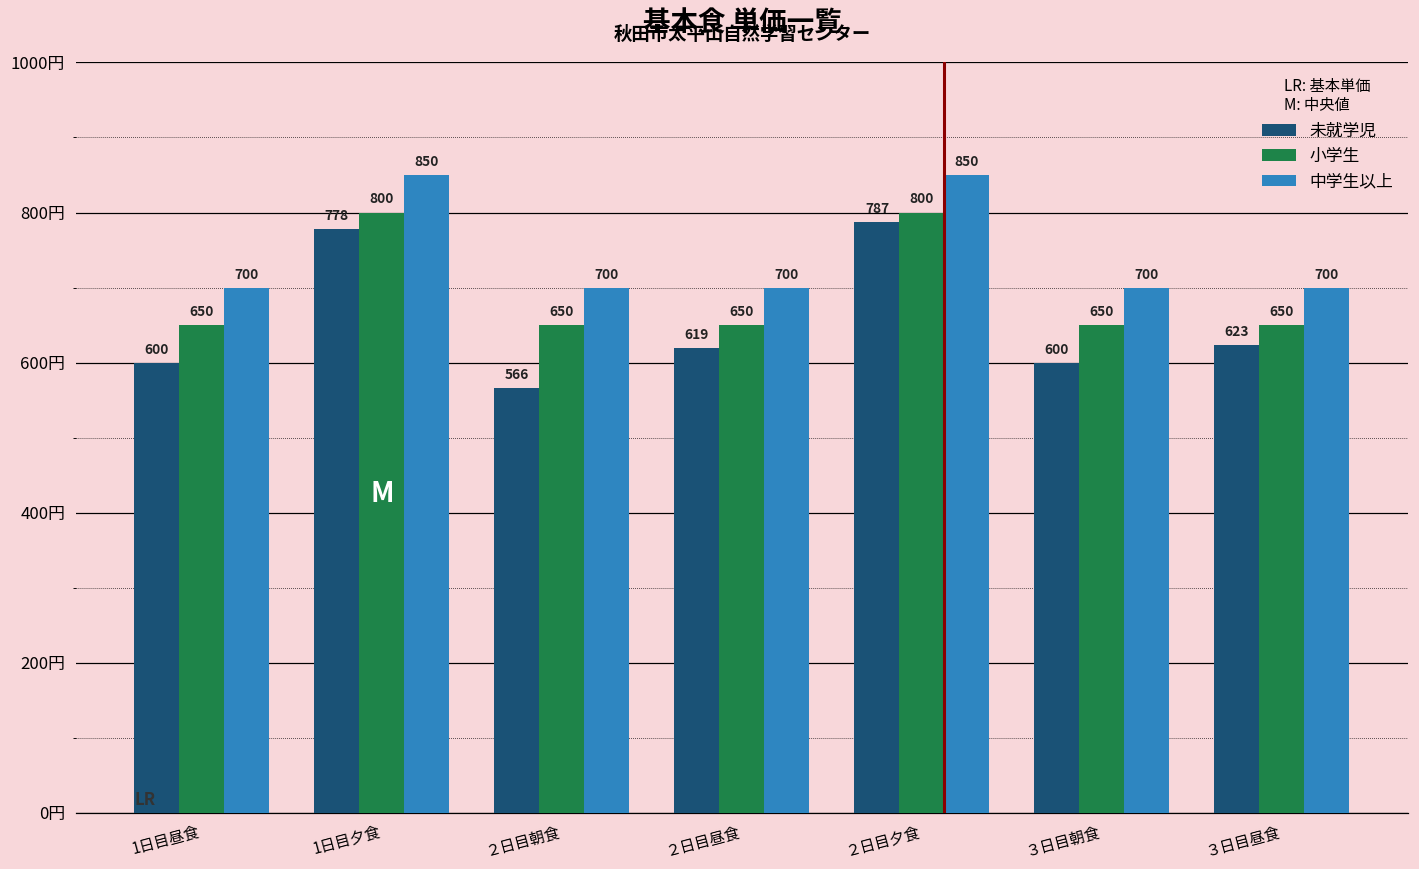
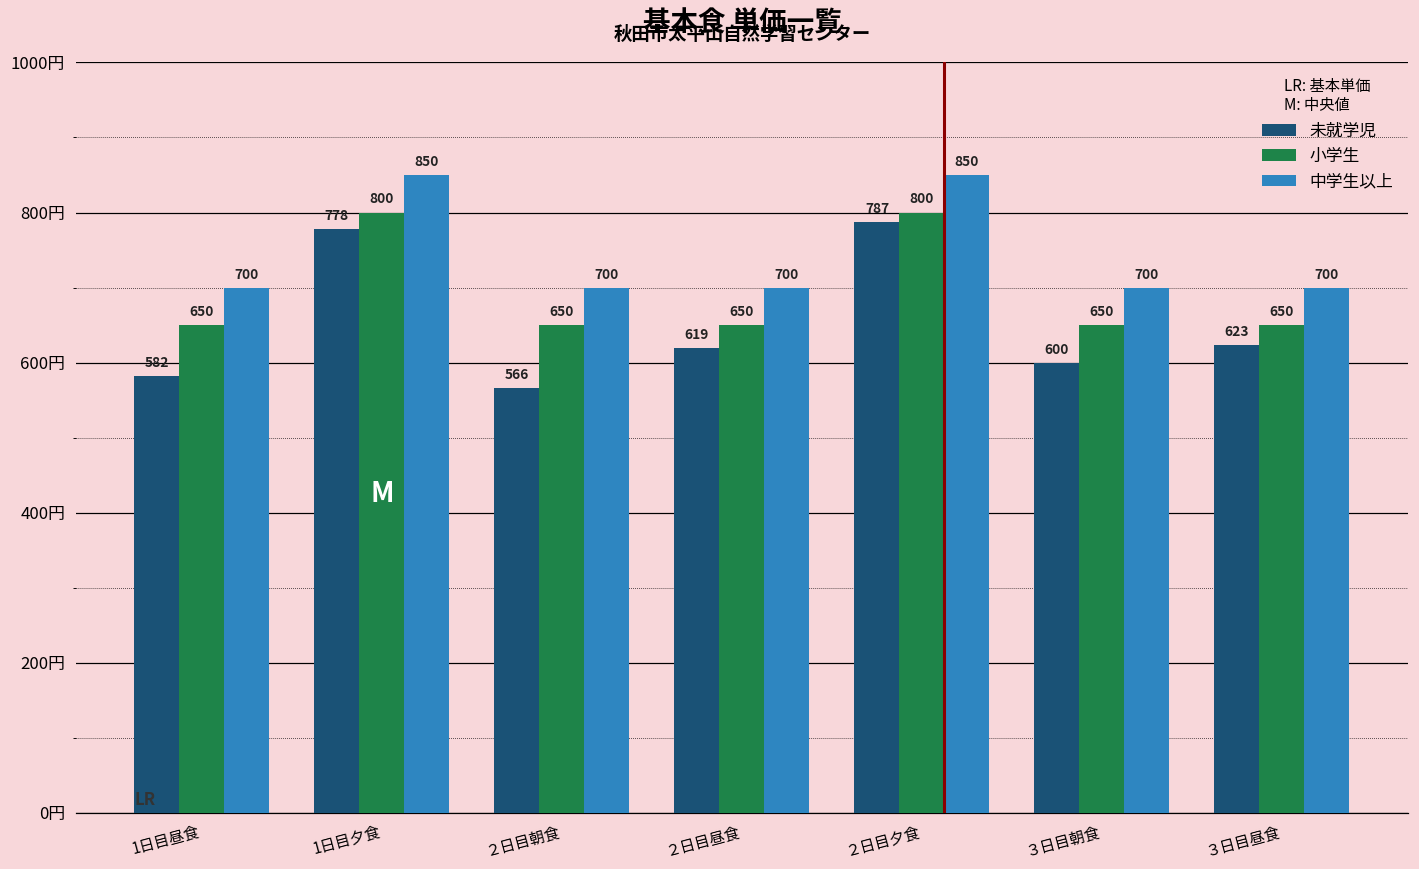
  {
    "未就学児": {
-     "1日目昼食": 600,
+     "1日目昼食": 582,
      "1日目夕食": 778,
      "２日目朝食": 566,
      "２日目昼食": 619,
      "２日目夕食": 787,
      "３日目朝食": 600,
      "３日目昼食": 623
    },
    "小学生": {
      "1日目昼食": 650,
      "1日目夕食": 800,
      "２日目朝食": 650,
      "２日目昼食": 650,
      "２日目夕食": 800,
      "３日目朝食": 650,
      "３日目昼食": 650
    },
    "中学生以上": {
      "1日目昼食": 700,
      "1日目夕食": 850,
      "２日目朝食": 700,
      "２日目昼食": 700,
      "２日目夕食": 850,
      "３日目朝食": 700,
      "３日目昼食": 700
    }
  }
